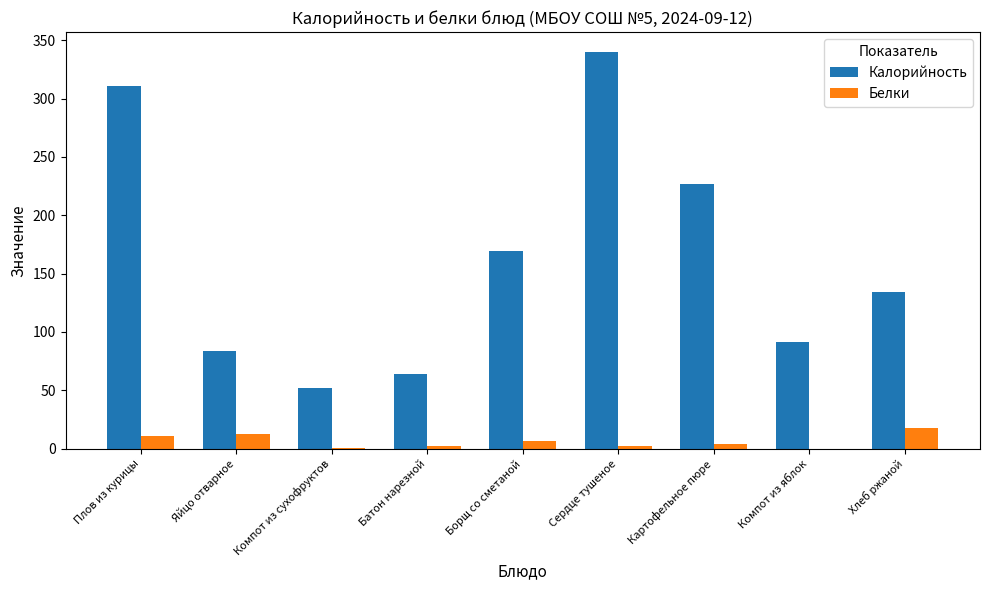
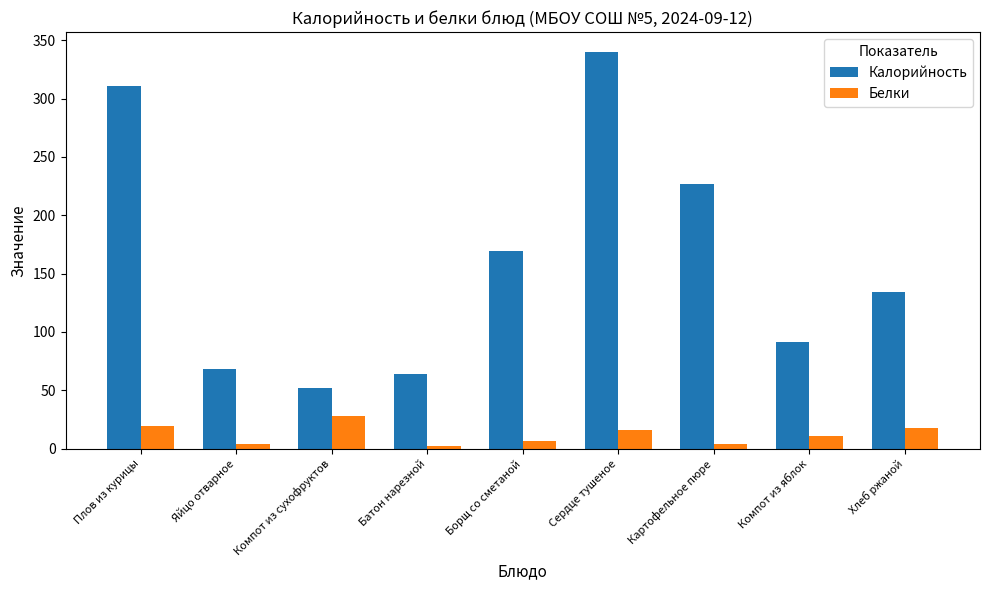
  {
    "Калорийность": {
      "Плов из курицы": 311,
-     "Яйцо отварное": 84,
+     "Яйцо отварное": 68,
      "Компот из сухофруктов": 52,
      "Батон нарезной": 64,
      "Борщ со сметаной": 169,
      "Сердце тушеное": 340,
      "Картофельное пюре": 227,
      "Компот из яблок": 91,
      "Хлеб ржаной": 134
    },
    "Белки": {
-     "Плов из курицы": 11,
-     "Яйцо отварное": 13,
-     "Компот из сухофруктов": 0,
+     "Плов из курицы": 19,
+     "Яйцо отварное": 4,
+     "Компот из сухофруктов": 28,
      "Батон нарезной": 2,
      "Борщ со сметаной": 6,
-     "Сердце тушеное": 2,
+     "Сердце тушеное": 16,
      "Картофельное пюре": 4,
-     "Компот из яблок": 0,
+     "Компот из яблок": 11,
      "Хлеб ржаной": 18
    }
  }
